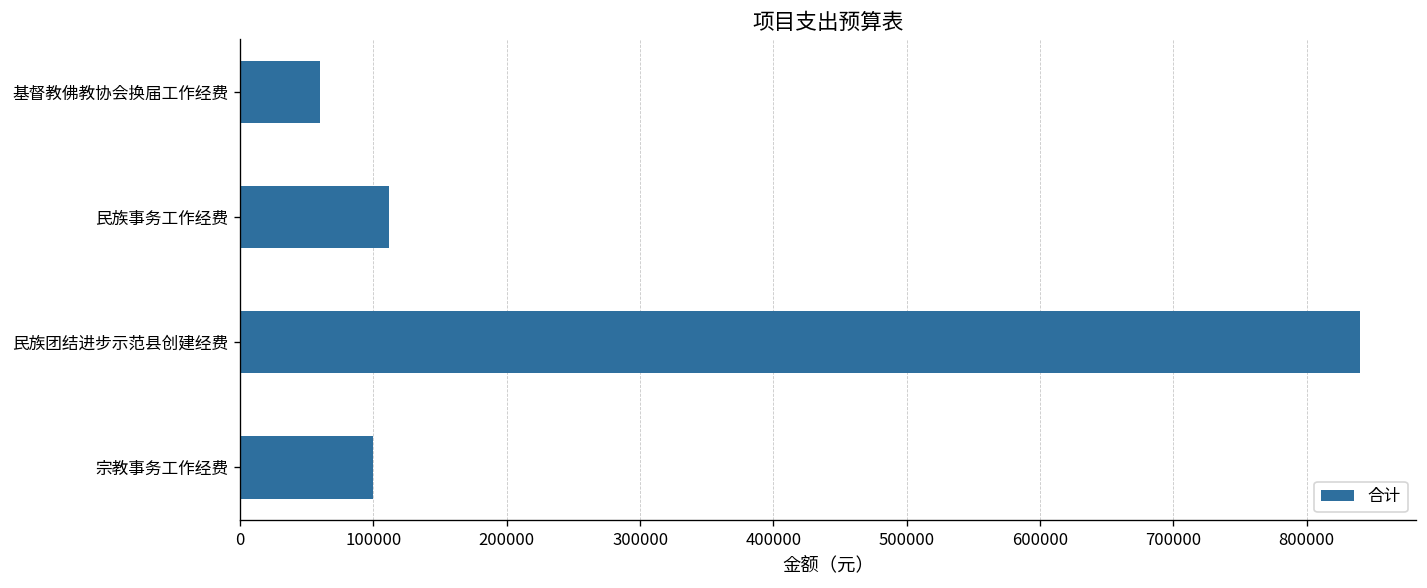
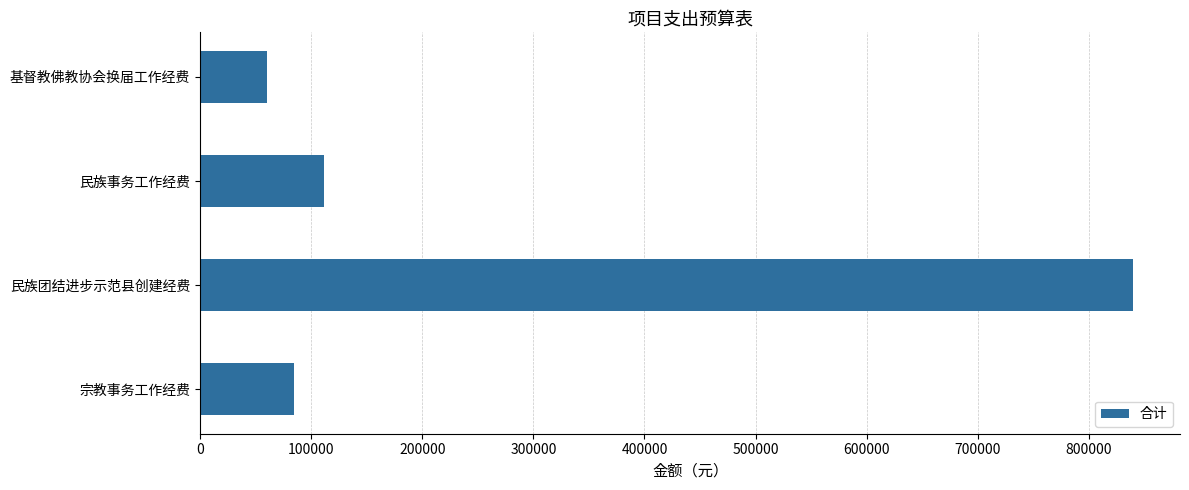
  {
    "基督教佛教协会换届工作经费": 60000,
    "民族事务工作经费": 112000,
    "民族团结进步示范县创建经费": 840000,
-   "宗教事务工作经费": 100000
+   "宗教事务工作经费": 84000
  }
